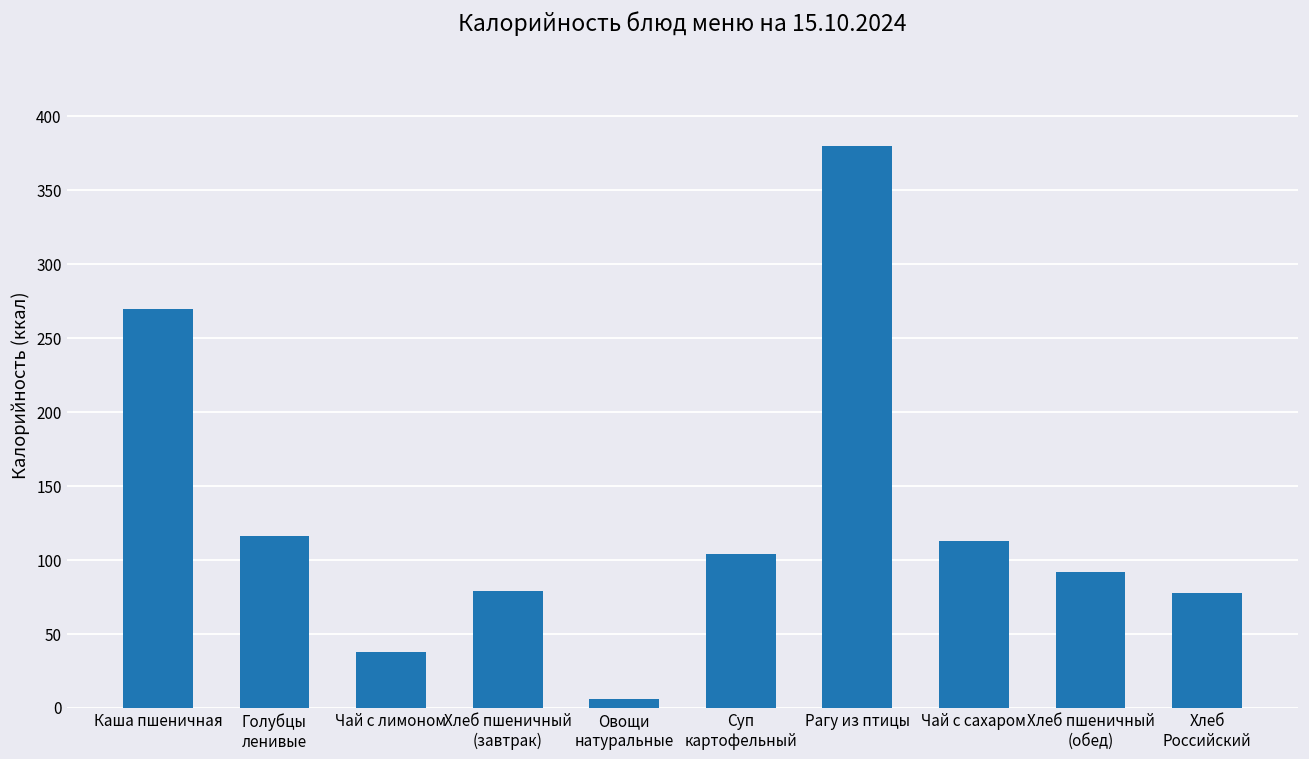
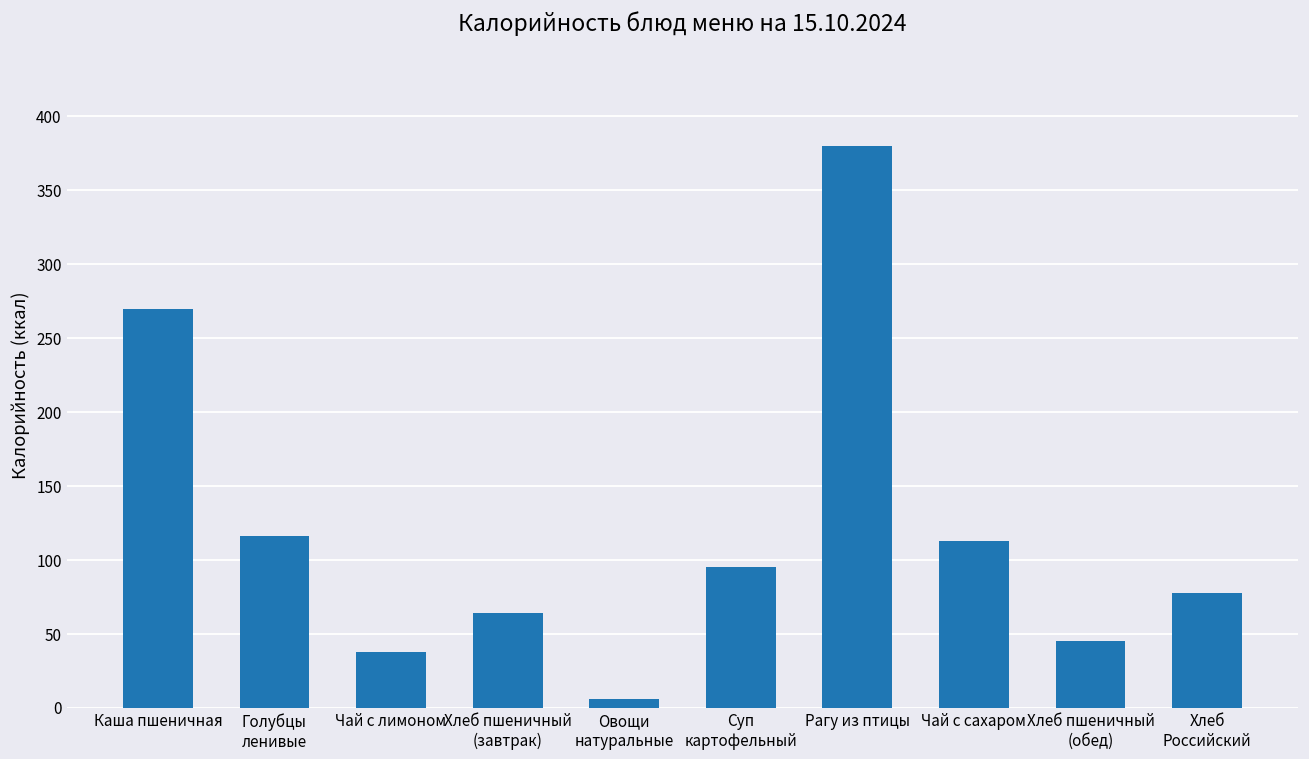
  {
    "Каша пшеничная": 270,
    "Голубцы ленивые": 116,
    "Чай с лимоном": 38,
-   "Хлеб пшеничный (завтрак)": 79,
+   "Хлеб пшеничный (завтрак)": 64,
    "Овощи натуральные": 6,
-   "Суп картофельный": 104,
+   "Суп картофельный": 95,
    "Рагу из птицы": 380,
    "Чай с сахаром": 113,
-   "Хлеб пшеничный (обед)": 92,
+   "Хлеб пшеничный (обед)": 45,
    "Хлеб Российский": 78
  }
